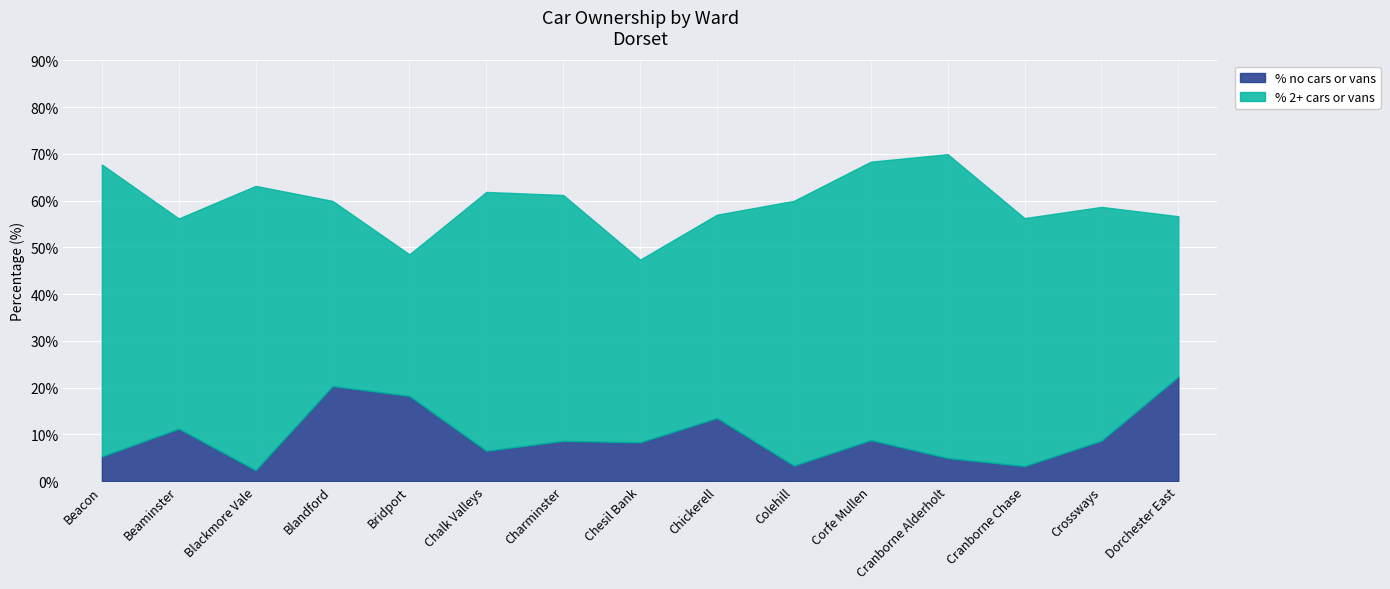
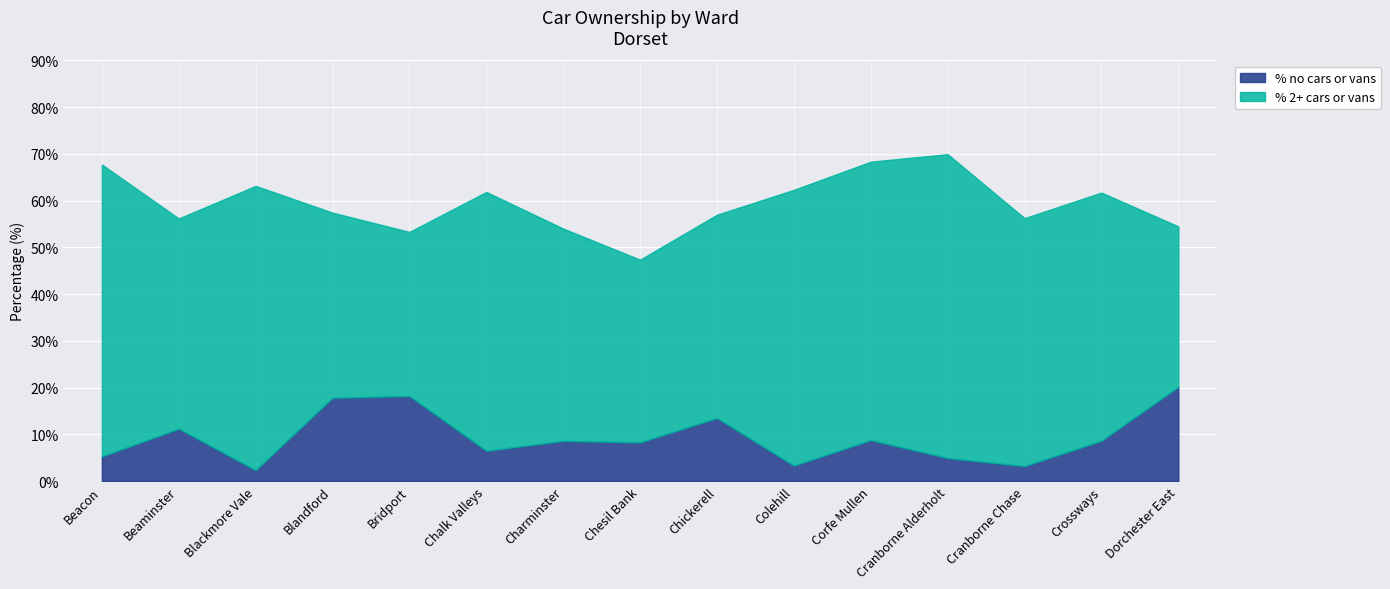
  {
    "% no cars or vans": {
      "Beacon": "5%",
      "Beaminster": "11%",
      "Blackmore Vale": "2%",
-     "Blandford": "20%",
+     "Blandford": "18%",
      "Bridport": "18%",
      "Chalk Valleys": "6%",
      "Charminster": "9%",
      "Chesil Bank": "8%",
      "Chickerell": "14%",
      "Colehill": "3%",
      "Corfe Mullen": "9%",
      "Cranborne Alderholt": "5%",
      "Cranborne Chase": "3%",
      "Crossways": "9%",
-     "Dorchester East": "22%"
+     "Dorchester East": "20%"
    },
    "% 2+ cars or vans": {
      "Beacon": "62%",
      "Beaminster": "45%",
      "Blackmore Vale": "61%",
      "Blandford": "40%",
-     "Bridport": "30%",
+     "Bridport": "35%",
      "Chalk Valleys": "55%",
-     "Charminster": "53%",
+     "Charminster": "45%",
      "Chesil Bank": "39%",
      "Chickerell": "43%",
-     "Colehill": "57%",
+     "Colehill": "59%",
      "Corfe Mullen": "60%",
      "Cranborne Alderholt": "65%",
      "Cranborne Chase": "53%",
-     "Crossways": "50%",
+     "Crossways": "53%",
      "Dorchester East": "34%"
    }
  }
